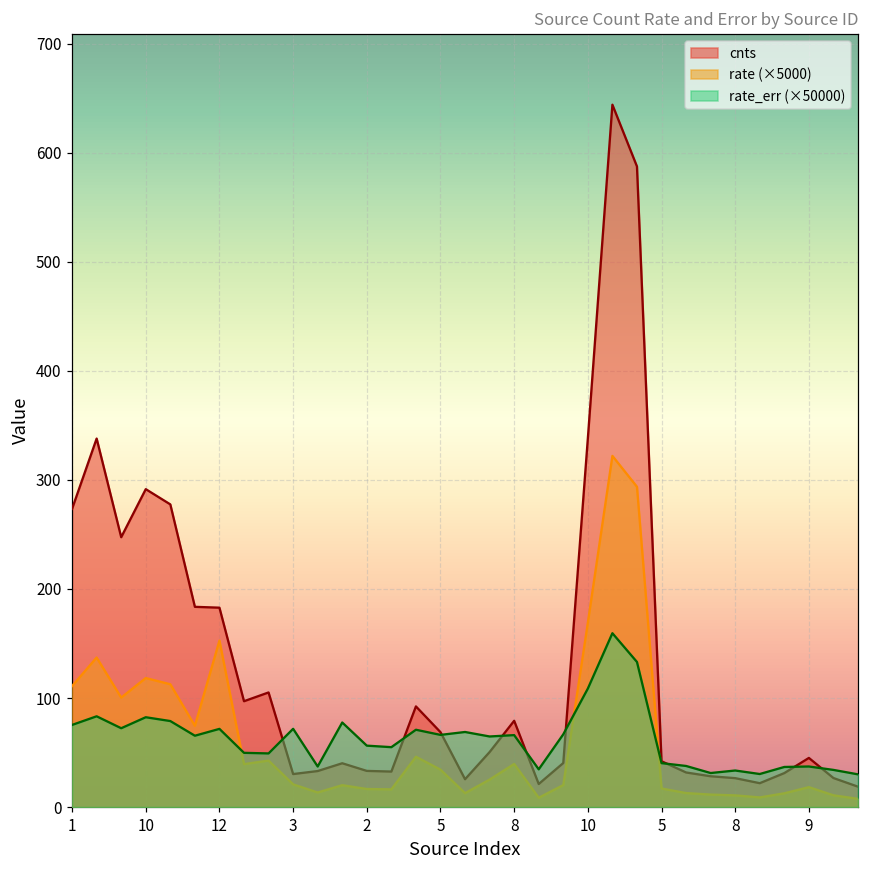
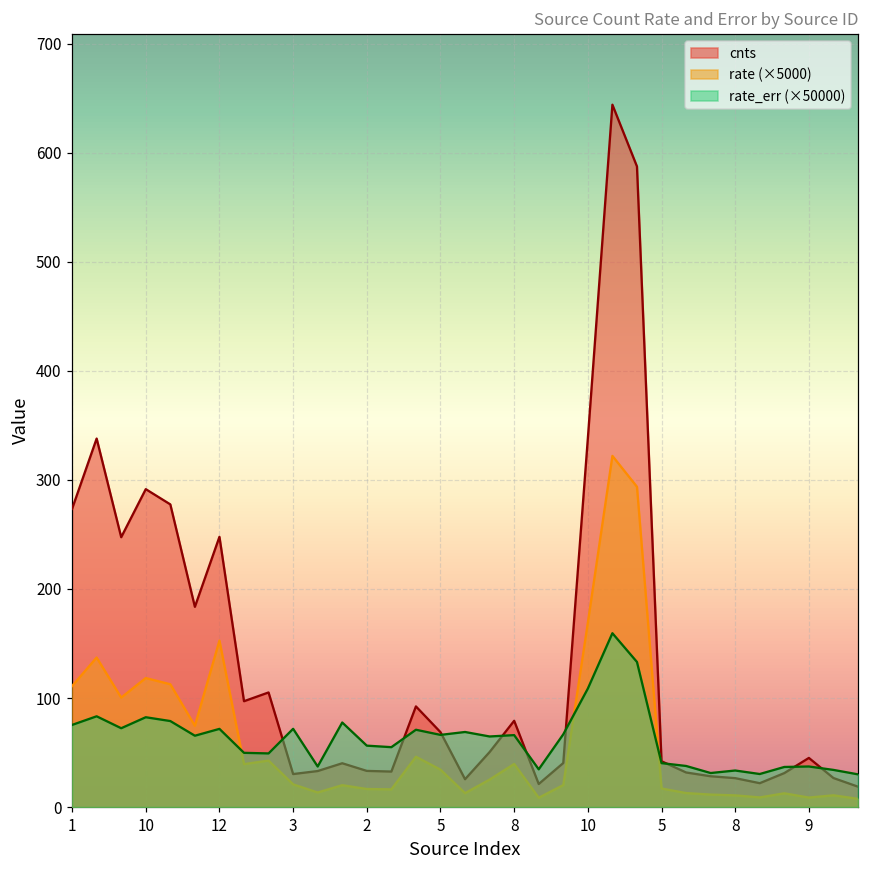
  {
    "cnts": {
-     "12": 180,
+     "12": 250,
      "3": 30,
      "9": 50
    },
    "rate (×5000)": {
      "12": 150,
      "3": 20,
-     "9": 20
+     "9": 10
    },
    "rate_err (×50000)": {
      "12": 70,
      "3": 70,
      "9": 40
    }
  }
